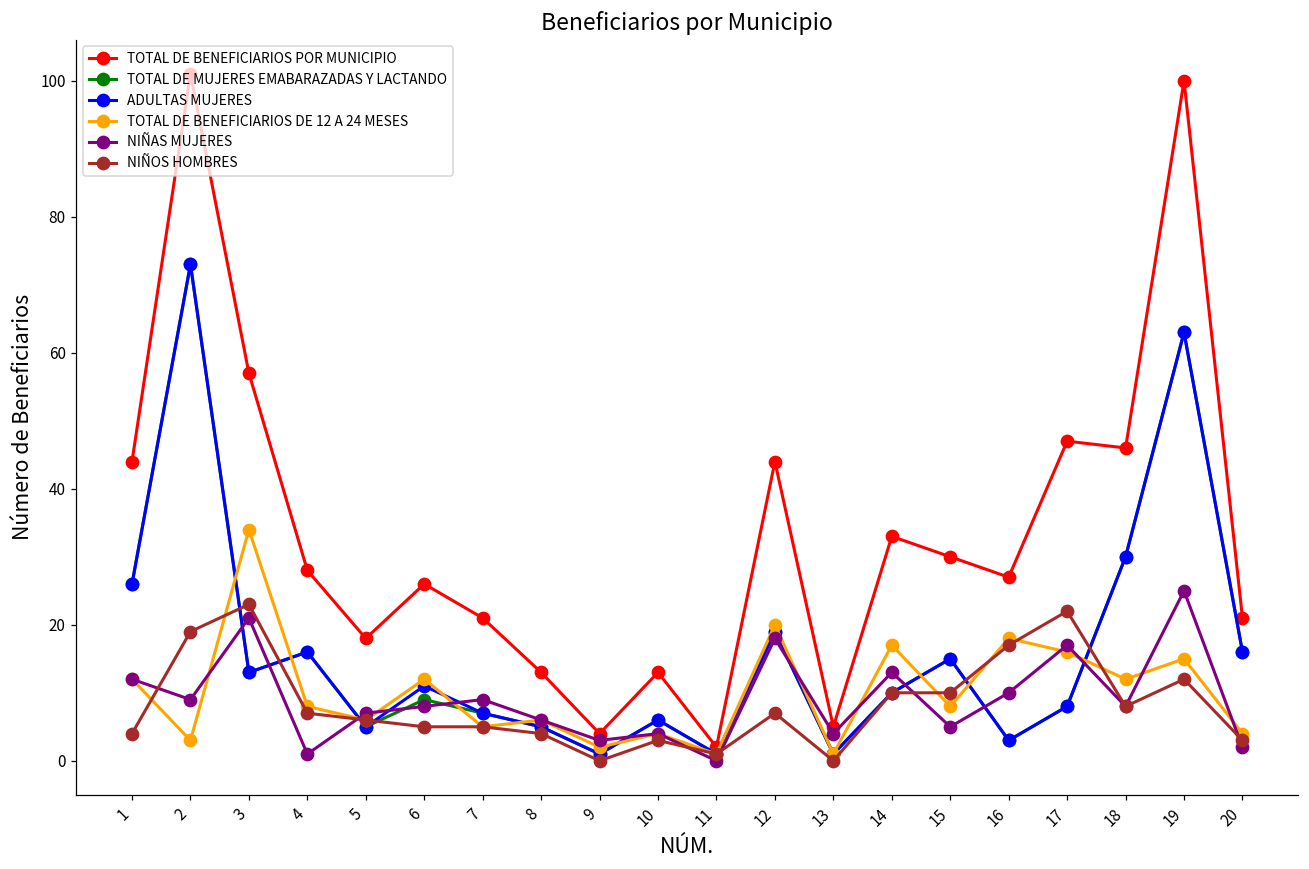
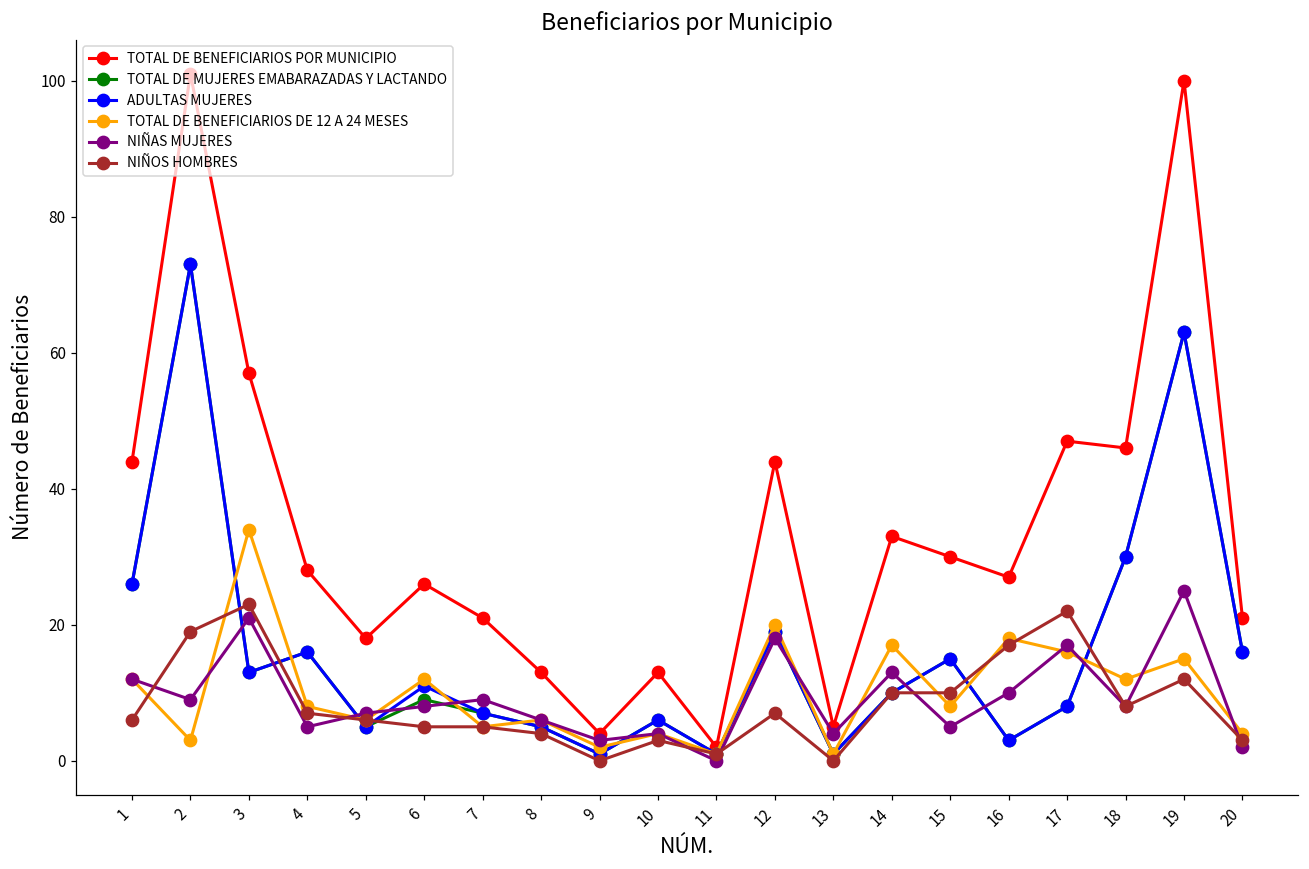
  {
    "TOTAL DE BENEFICIARIOS POR MUNICIPIO": {
      "1": 44,
      "3": 57,
      "4": 28,
      "5": 18,
      "6": 26,
      "7": 21,
      "8": 13,
      "9": 4,
      "10": 13,
      "11": 2,
      "12": 44,
      "13": 5,
      "14": 33,
      "15": 30,
      "16": 27,
      "17": 47,
      "18": 46,
      "19": 100,
      "20": 21
    },
    "TOTAL DE MUJERES EMABARAZADAS Y LACTANDO": {
      "6": 9
    },
    "ADULTAS MUJERES": {
      "6": 11
    },
    "TOTAL DE BENEFICIARIOS DE 12 A 24 MESES": {
      "2": 3,
      "3": 34,
      "4": 8,
      "6": 12,
      "9": 2,
      "12": 20,
      "14": 17,
      "15": 8,
      "16": 18,
      "17": 16,
      "18": 12,
      "19": 15,
      "20": 4
    },
    "NIÑAS MUJERES": {
      "2": 9,
      "3": 21,
-     "4": 1,
+     "4": 5,
      "5": 7,
      "6": 8,
      "7": 9,
      "9": 3,
      "11": 0,
      "12": 18,
      "13": 4,
      "14": 13,
      "15": 5,
      "16": 10,
      "17": 17,
      "19": 25,
      "20": 2
    },
    "NIÑOS HOMBRES": {
-     "1": 4,
+     "1": 6,
      "2": 19,
      "3": 23,
      "4": 7,
      "6": 5,
      "8": 4,
      "9": 0,
      "10": 3,
      "12": 7,
      "13": 0,
      "15": 10,
      "16": 17,
      "17": 22,
      "19": 12,
      "20": 3
    }
  }
